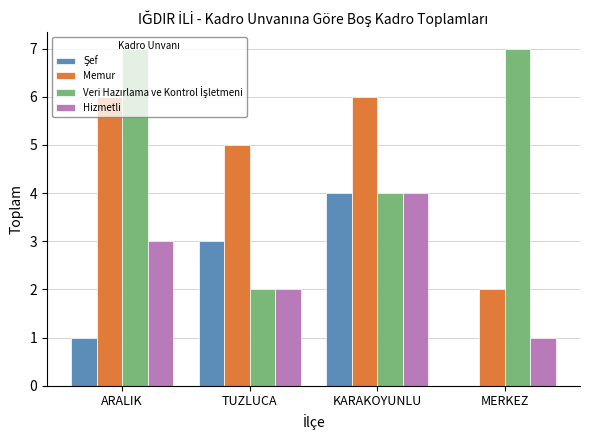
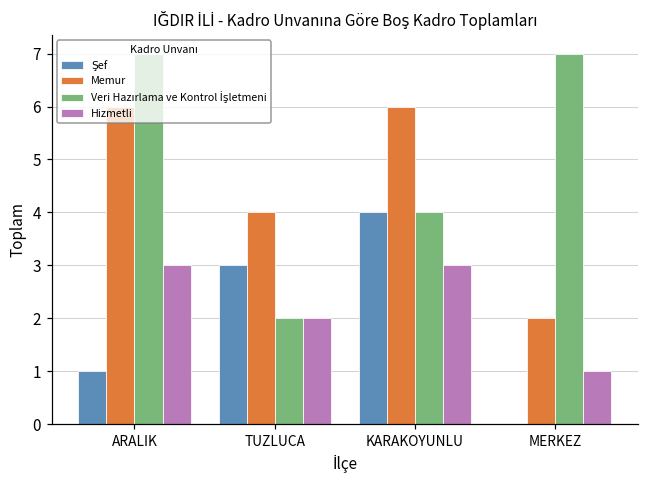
  {
    "Şef": {
      "ARALIK": 1,
      "TUZLUCA": 3,
      "KARAKOYUNLU": 4,
      "MERKEZ": 0
    },
    "Memur": {
-     "TUZLUCA": 5,
+     "TUZLUCA": 4,
      "KARAKOYUNLU": 6,
      "MERKEZ": 2
    },
    "Veri Hazırlama ve Kontrol İşletmeni": {
      "TUZLUCA": 2,
      "KARAKOYUNLU": 4,
      "MERKEZ": 7
    },
    "Hizmetli": {
      "ARALIK": 3,
      "TUZLUCA": 2,
-     "KARAKOYUNLU": 4,
+     "KARAKOYUNLU": 3,
      "MERKEZ": 1
    }
  }
